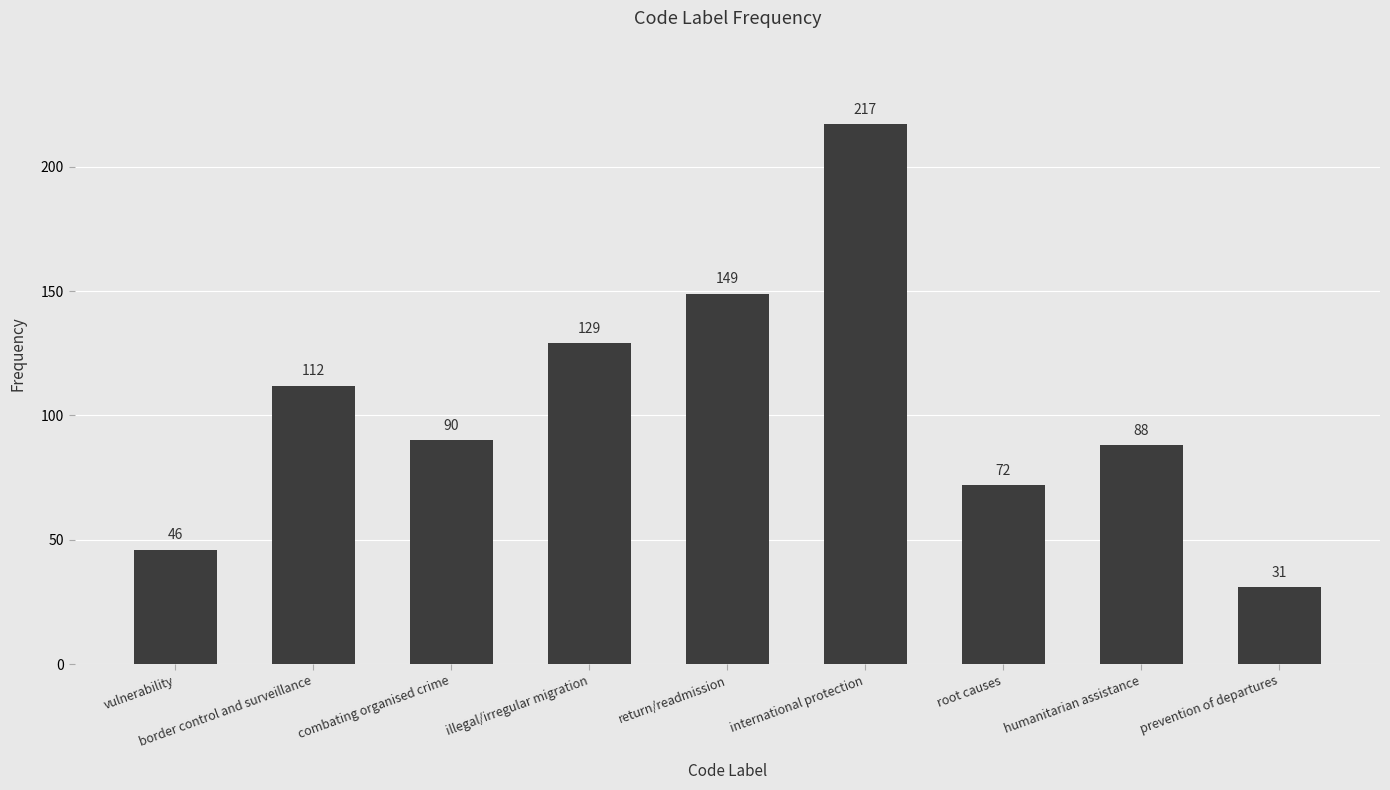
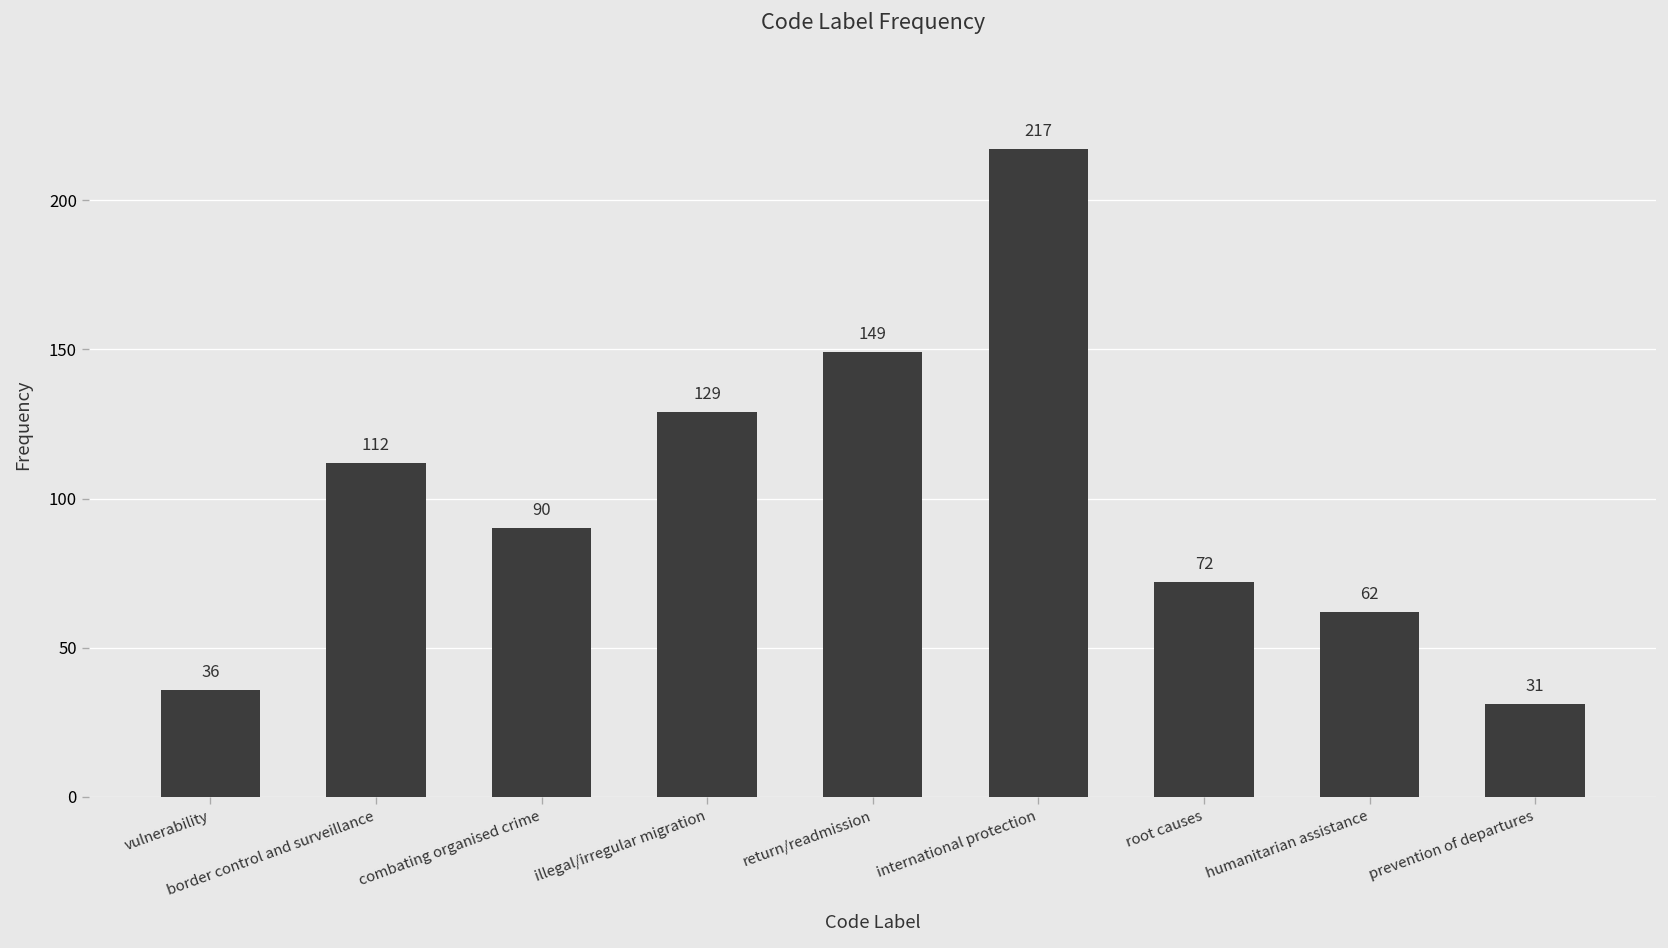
  {
-   "vulnerability": 46,
+   "vulnerability": 36,
    "border control and surveillance": 112,
    "combating organised crime": 90,
    "illegal/irregular migration": 129,
    "return/readmission": 149,
    "international protection": 217,
    "root causes": 72,
-   "humanitarian assistance": 88,
+   "humanitarian assistance": 62,
    "prevention of departures": 31
  }
